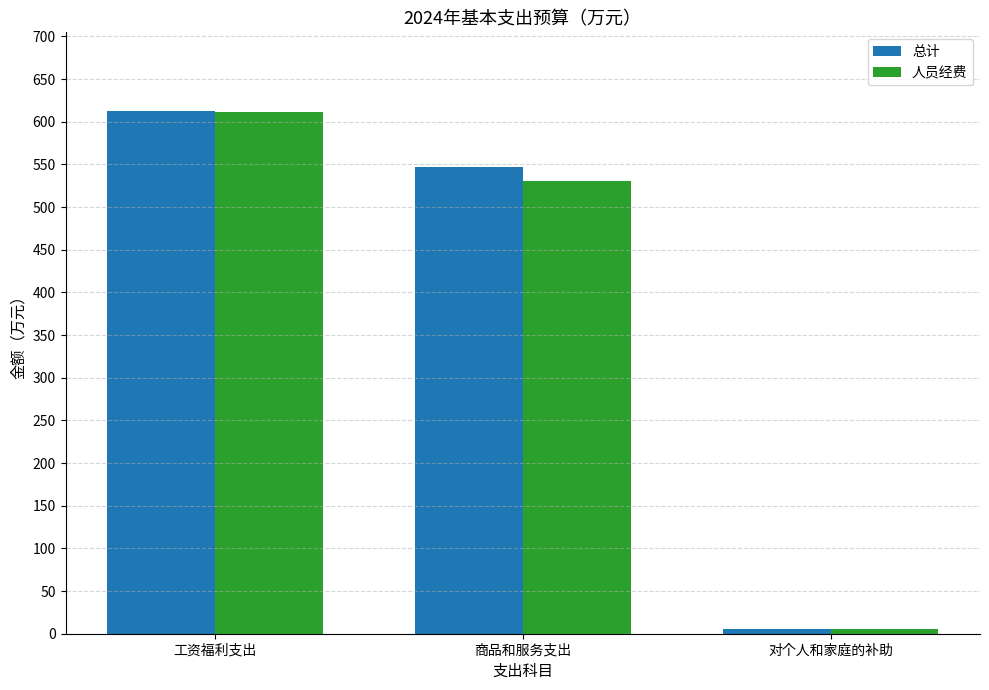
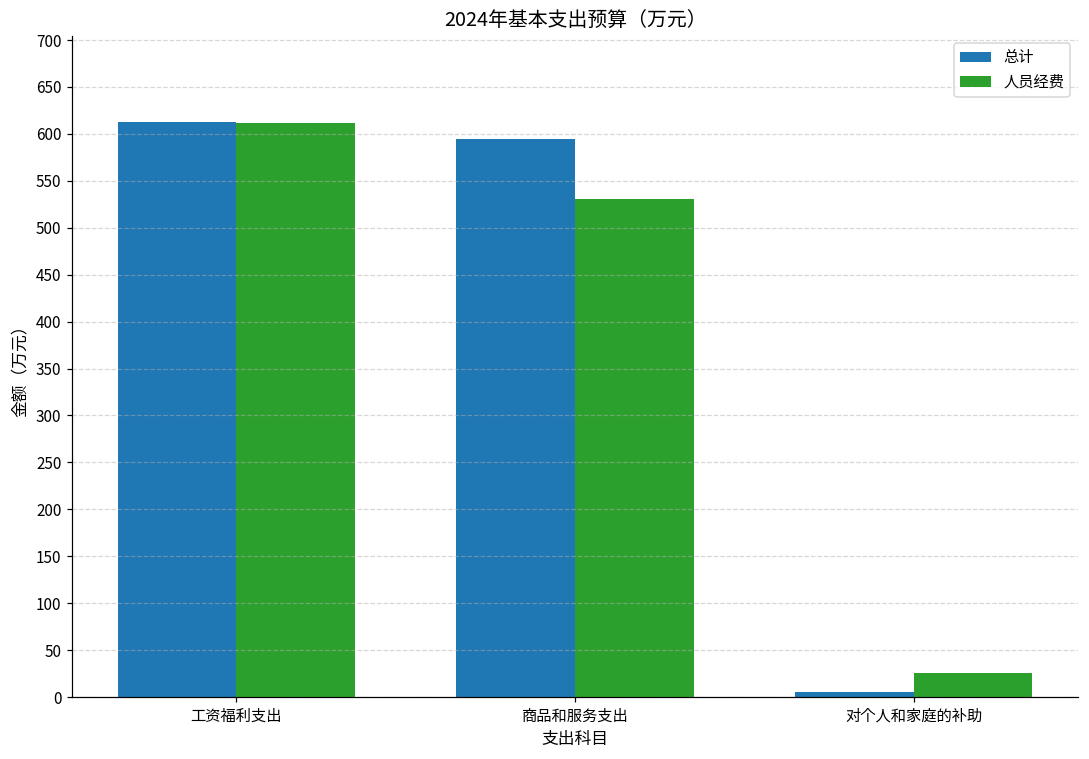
  {
    "总计": {
      "工资福利支出": 610,
-     "商品和服务支出": 550,
+     "商品和服务支出": 590,
      "对个人和家庭的补助": 10
    },
    "人员经费": {
      "工资福利支出": 610,
      "商品和服务支出": 530,
-     "对个人和家庭的补助": 10
+     "对个人和家庭的补助": 30
    }
  }
